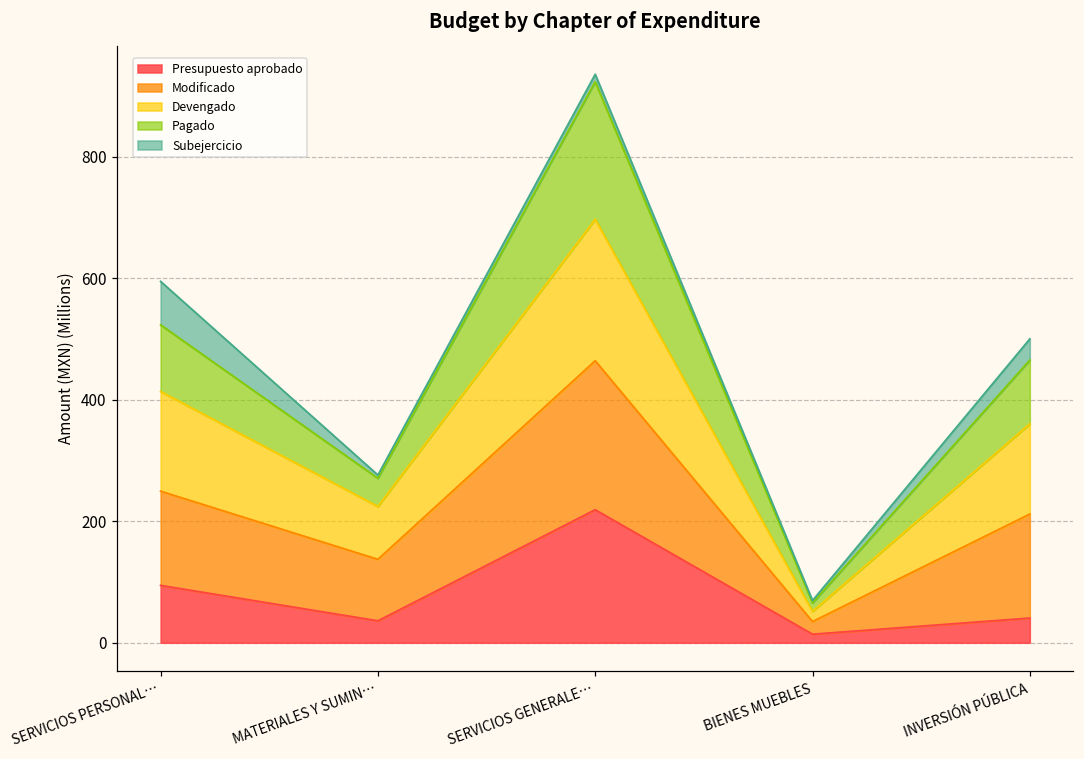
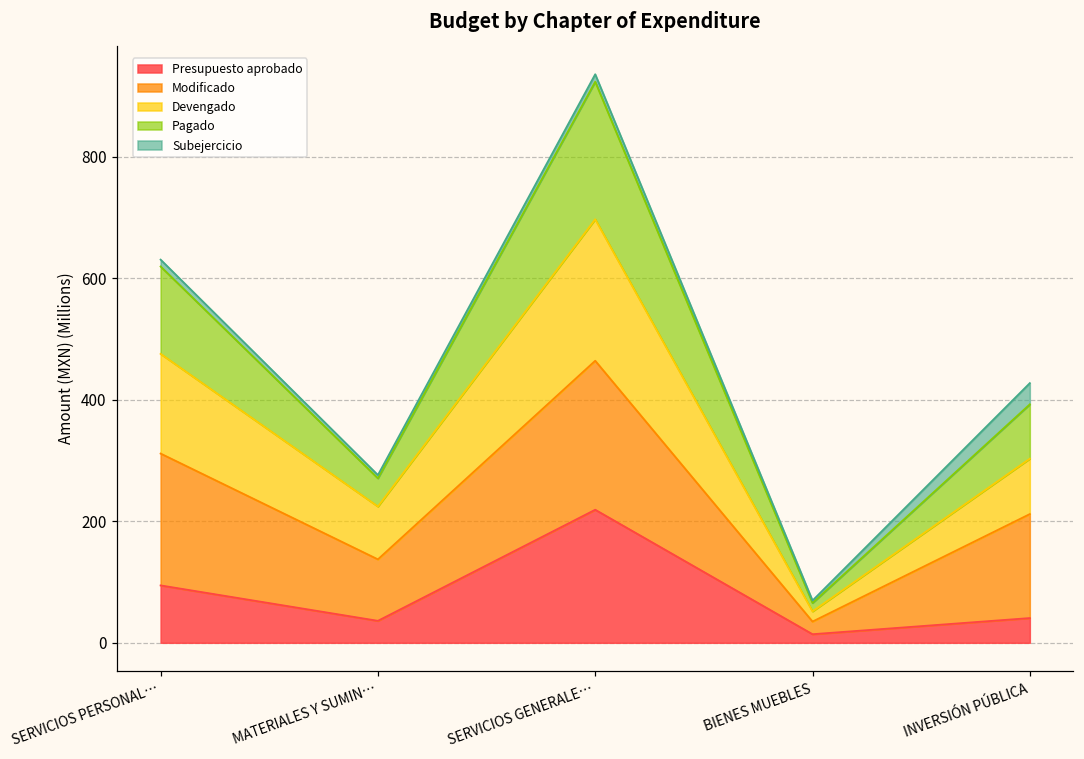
  {
    "Presupuesto aprobado": {
      "SERVICIOS PERSONAL…": 90,
      "MATERIALES Y SUMIN…": 40,
      "SERVICIOS GENERALE…": 220,
      "BIENES MUEBLES": 10,
      "INVERSIÓN PÚBLICA": 40
    },
    "Modificado": {
-     "SERVICIOS PERSONAL…": 160,
+     "SERVICIOS PERSONAL…": 220,
      "MATERIALES Y SUMIN…": 100,
      "SERVICIOS GENERALE…": 250,
      "BIENES MUEBLES": 20,
      "INVERSIÓN PÚBLICA": 170
    },
    "Devengado": {
      "SERVICIOS PERSONAL…": 160,
      "MATERIALES Y SUMIN…": 90,
      "SERVICIOS GENERALE…": 230,
      "BIENES MUEBLES": 20,
-     "INVERSIÓN PÚBLICA": 150
+     "INVERSIÓN PÚBLICA": 90
    },
    "Pagado": {
-     "SERVICIOS PERSONAL…": 110,
+     "SERVICIOS PERSONAL…": 140,
      "MATERIALES Y SUMIN…": 50,
      "SERVICIOS GENERALE…": 230,
-     "INVERSIÓN PÚBLICA": 110
+     "INVERSIÓN PÚBLICA": 90
    },
    "Subejercicio": {
-     "SERVICIOS PERSONAL…": 70,
+     "SERVICIOS PERSONAL…": 10,
      "MATERIALES Y SUMIN…": 10,
      "SERVICIOS GENERALE…": 10,
      "INVERSIÓN PÚBLICA": 30
    }
  }
